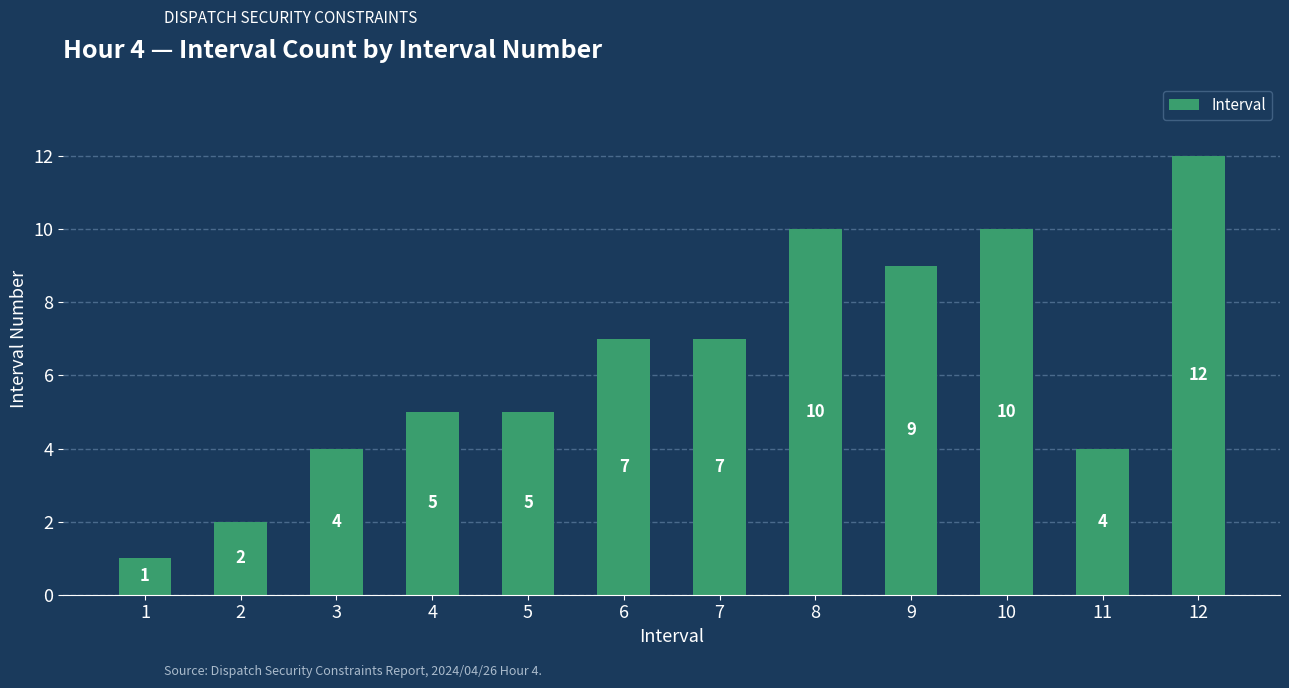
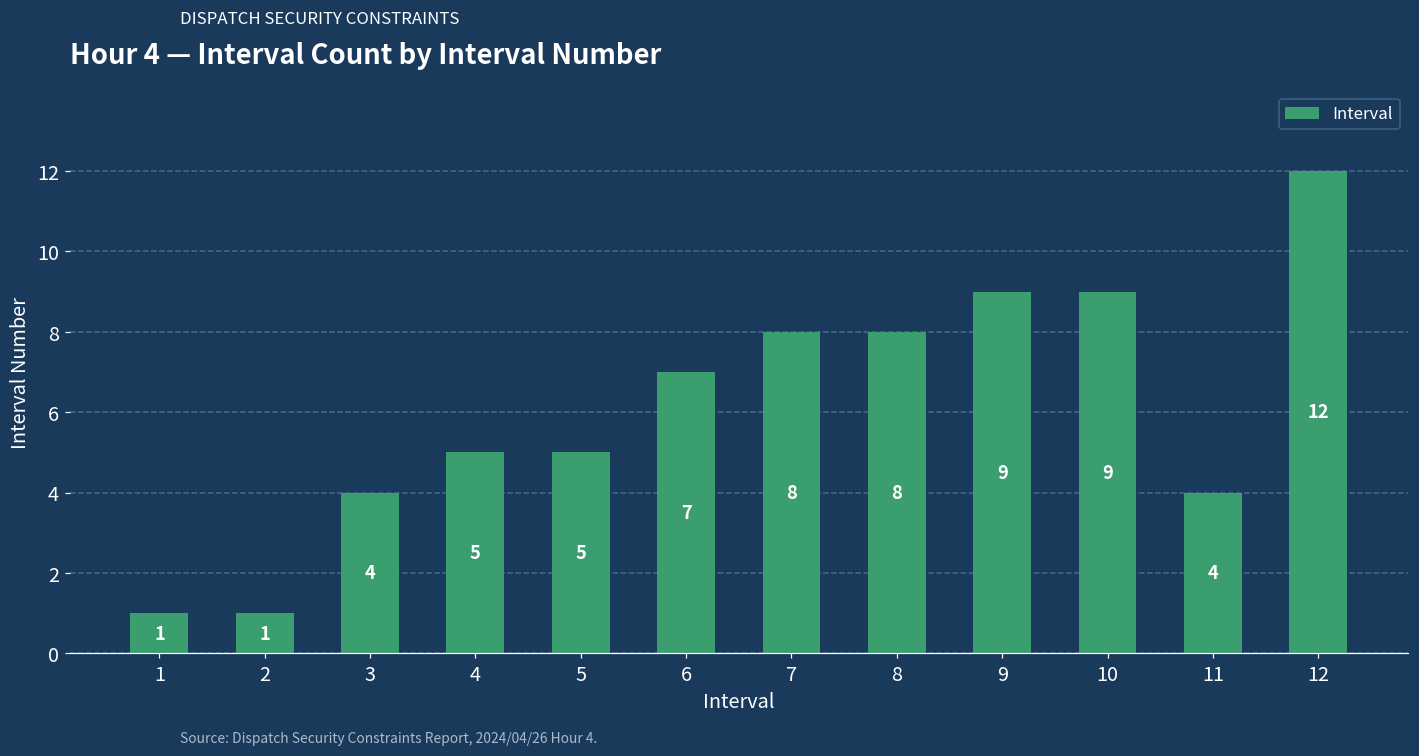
  {
    "1": 1,
-   "2": 2,
+   "2": 1,
    "3": 4,
    "4": 5,
    "5": 5,
    "6": 7,
-   "7": 7,
-   "8": 10,
+   "7": 8,
+   "8": 8,
    "9": 9,
-   "10": 10,
+   "10": 9,
    "11": 4,
    "12": 12
  }
